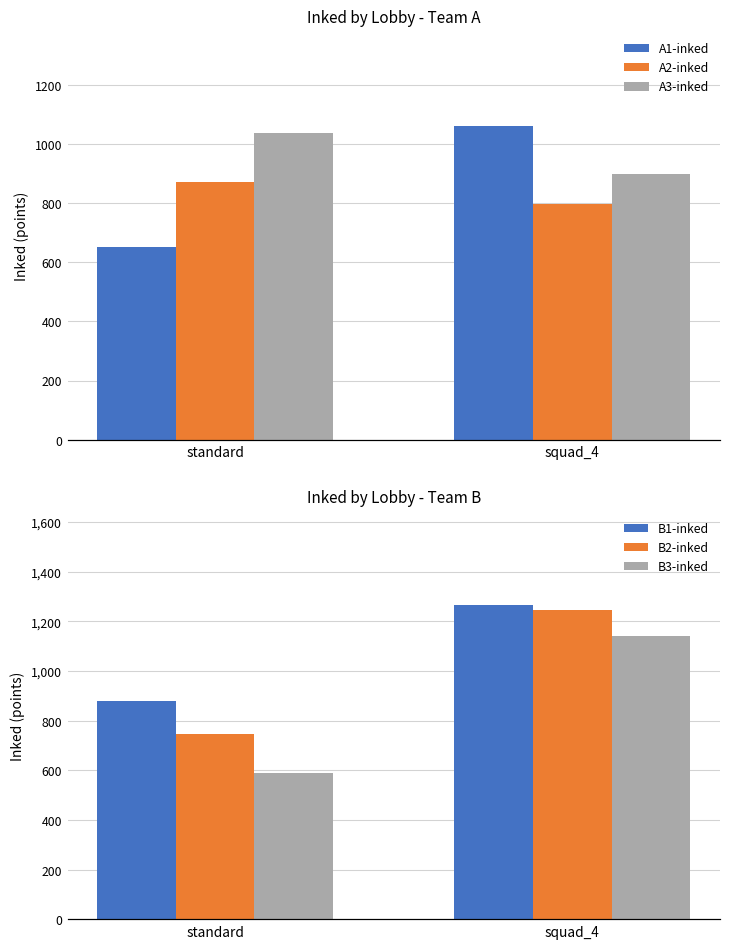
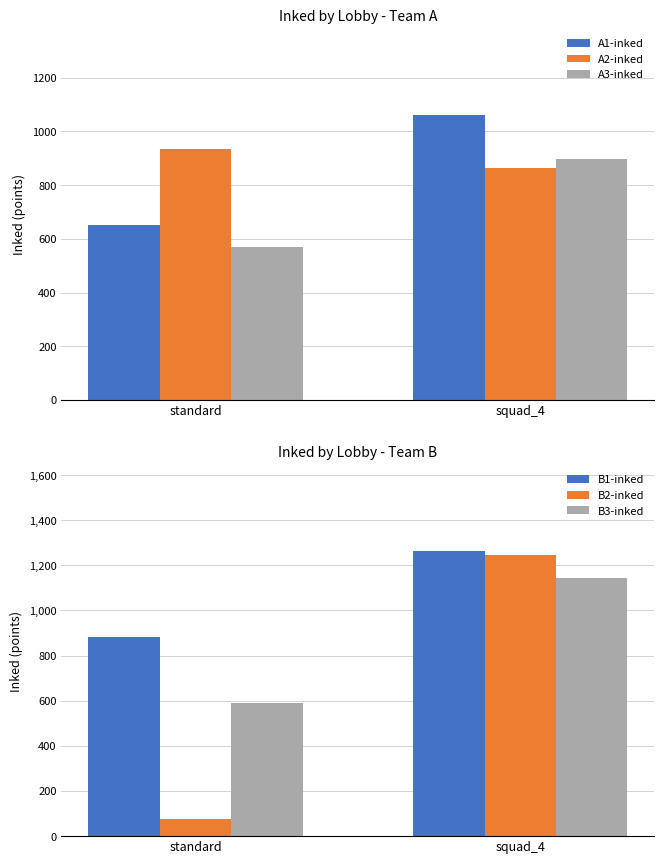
  {
    "Inked by Lobby - Team A": {
      "A1-inked": {
        "standard": "650",
        "squad_4": "1060"
      },
      "A2-inked": {
-       "standard": "870",
-       "squad_4": "800"
+       "standard": "930",
+       "squad_4": "860"
      },
      "A3-inked": {
-       "standard": "1040",
+       "standard": "570",
        "squad_4": "900"
      }
    },
    "Inked by Lobby - Team B": {
      "B1-inked": {
        "standard": "880",
        "squad_4": "1,270"
      },
      "B2-inked": {
-       "standard": "750",
+       "standard": "80",
        "squad_4": "1,250"
      },
      "B3-inked": {
        "standard": "590",
        "squad_4": "1,140"
      }
    }
  }
